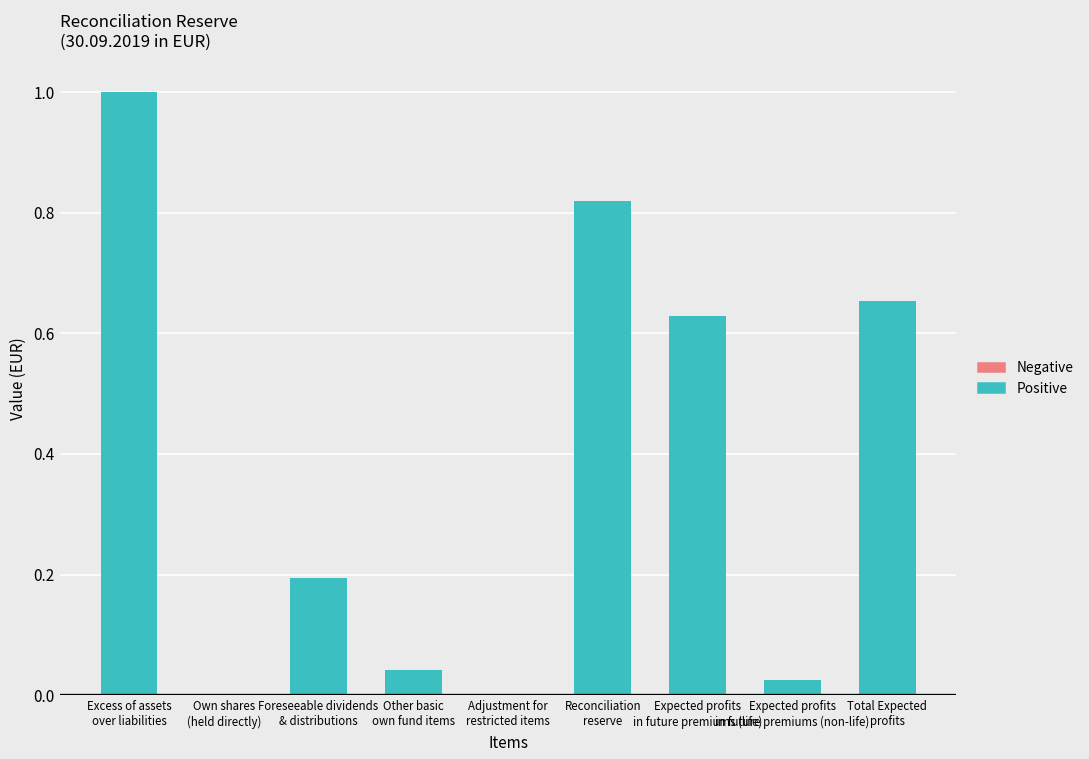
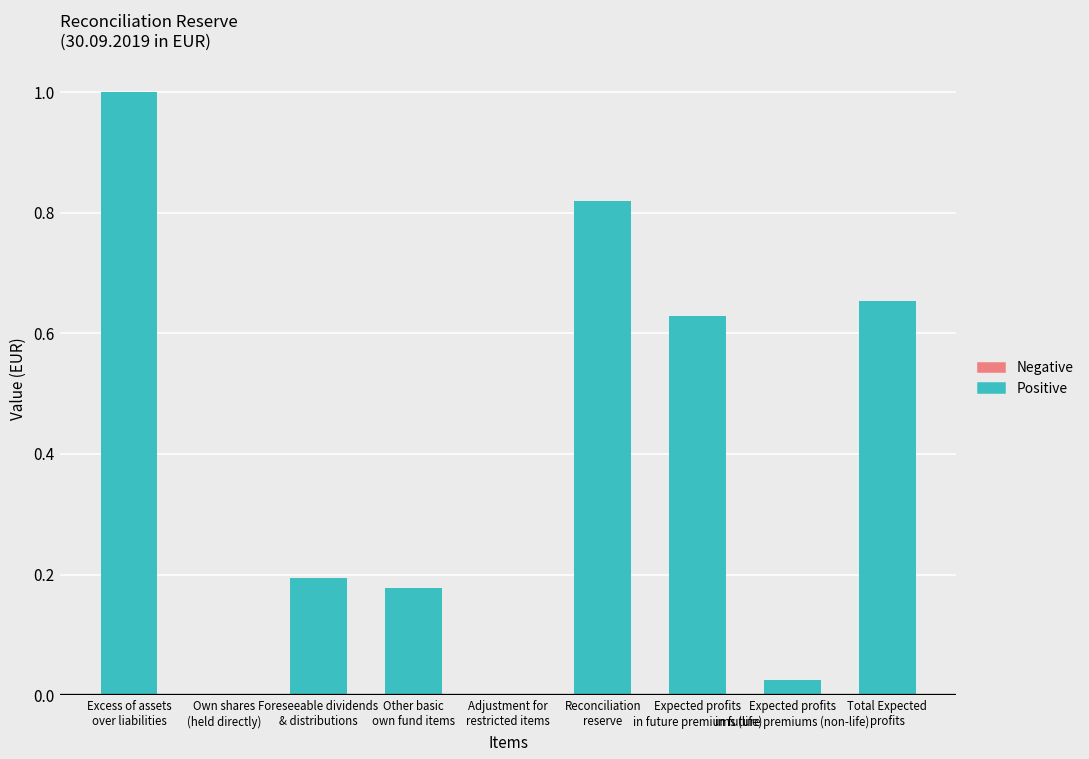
  {
    "Positive": {
      "Excess of assets over liabilities": 1.00,
      "Foreseeable dividends & distributions": 0.19,
-     "Other basic own fund items": 0.04,
+     "Other basic own fund items": 0.18,
      "Adjustment for restricted items": 0.00,
      "Reconciliation reserve": 0.82
    },
    "Negative": {
      "Excess of assets over liabilities": 0.00,
      "Own shares (held directly)": 0.00,
      "Foreseeable dividends & distributions": 0.00,
      "Other basic own fund items": 0.00,
      "Adjustment for restricted items": 0.00,
      "Reconciliation reserve": 0.00
    }
  }
